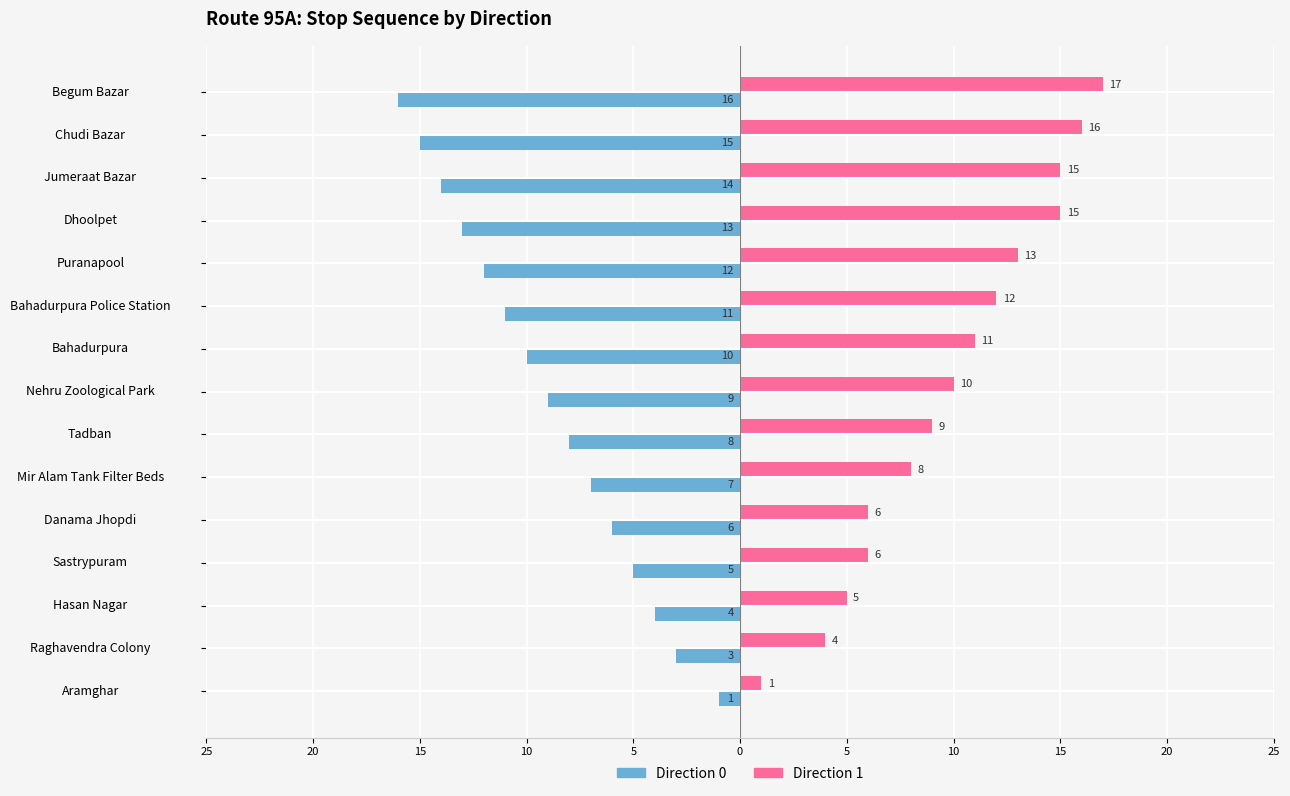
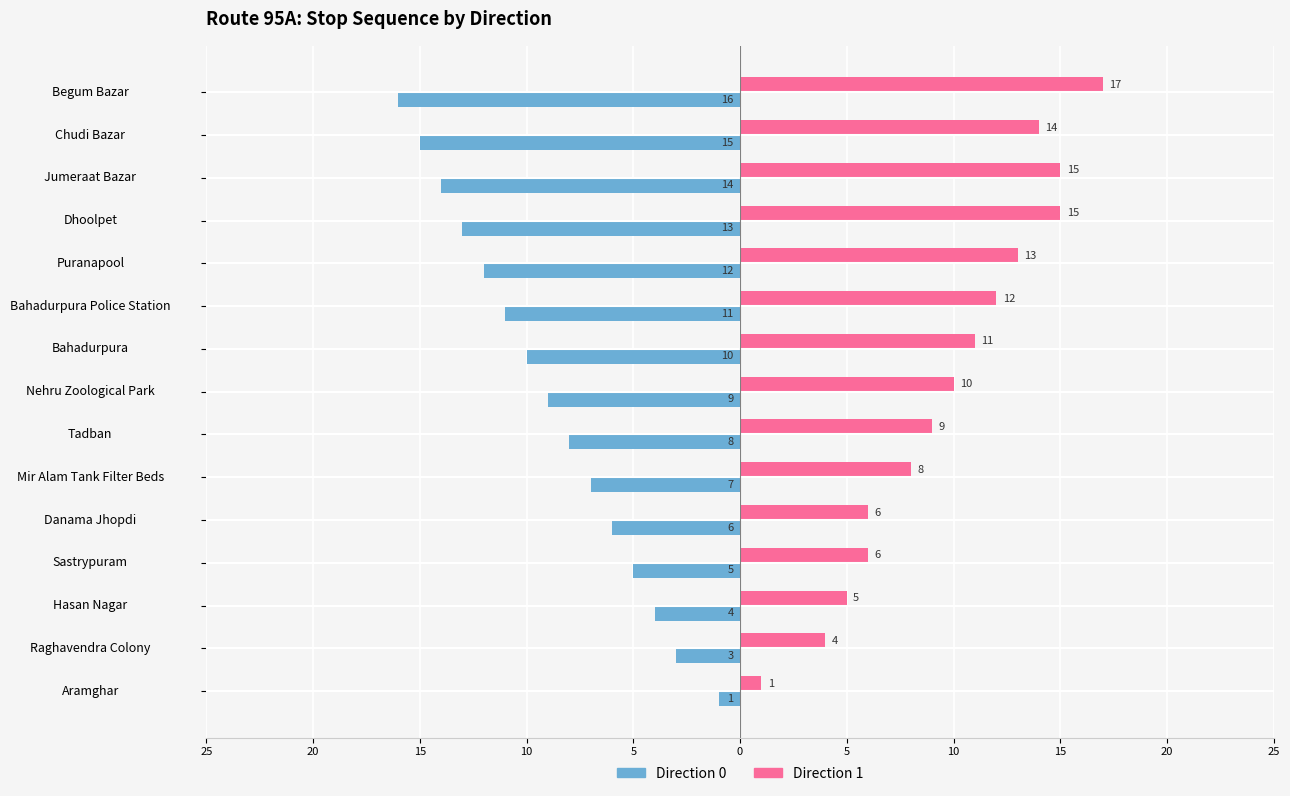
  {
    "Direction 1": {
      "Begum Bazar": 17,
-     "Chudi Bazar": 16,
+     "Chudi Bazar": 14,
      "Jumeraat Bazar": 15,
      "Dhoolpet": 15,
      "Puranapool": 13,
      "Bahadurpura Police Station": 12,
      "Bahadurpura": 11,
      "Nehru Zoological Park": 10,
      "Tadban": 9,
      "Mir Alam Tank Filter Beds": 8,
      "Danama Jhopdi": 6,
      "Sastrypuram": 6,
      "Hasan Nagar": 5,
      "Raghavendra Colony": 4,
      "Aramghar": 1
    }
  }
